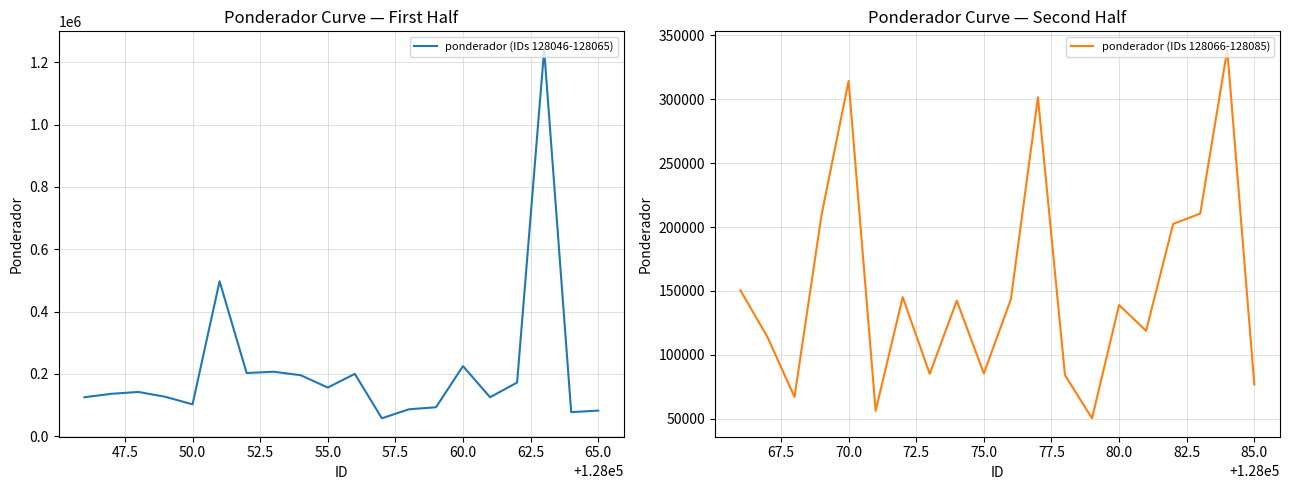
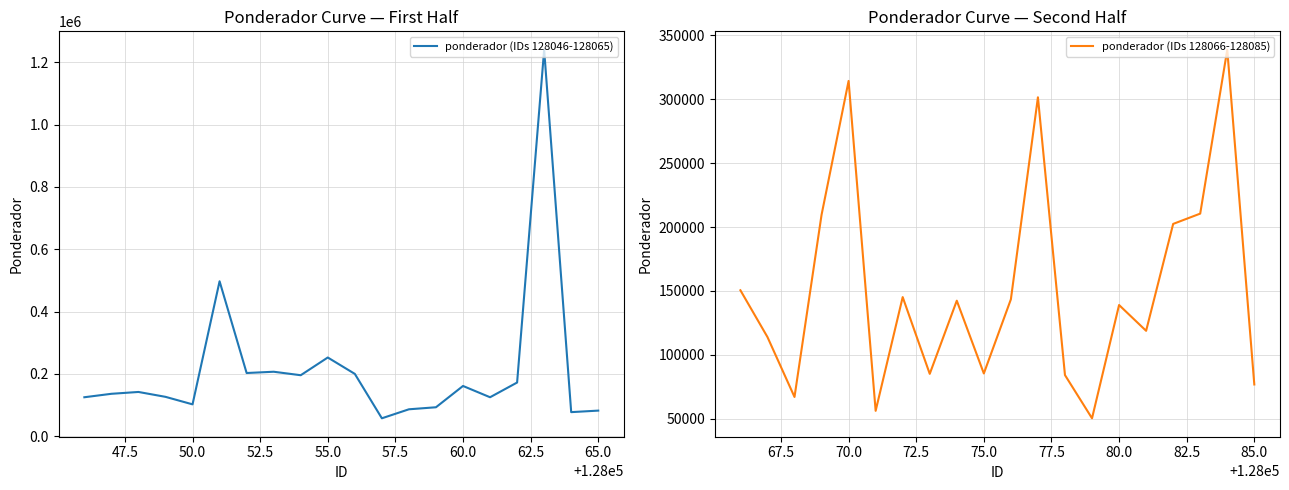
  {
    "Ponderador Curve — First Half": {
      "50.0": 100000,
-     "55.0": 160000,
-     "60.0": 220000,
+     "55.0": 250000,
+     "60.0": 160000,
      "65.0": 80000
    },
    "Ponderador Curve — Second Half": {
      "70.0": 314000,
      "75.0": 85000,
      "80.0": 139000,
      "85.0": 77000
    }
  }
